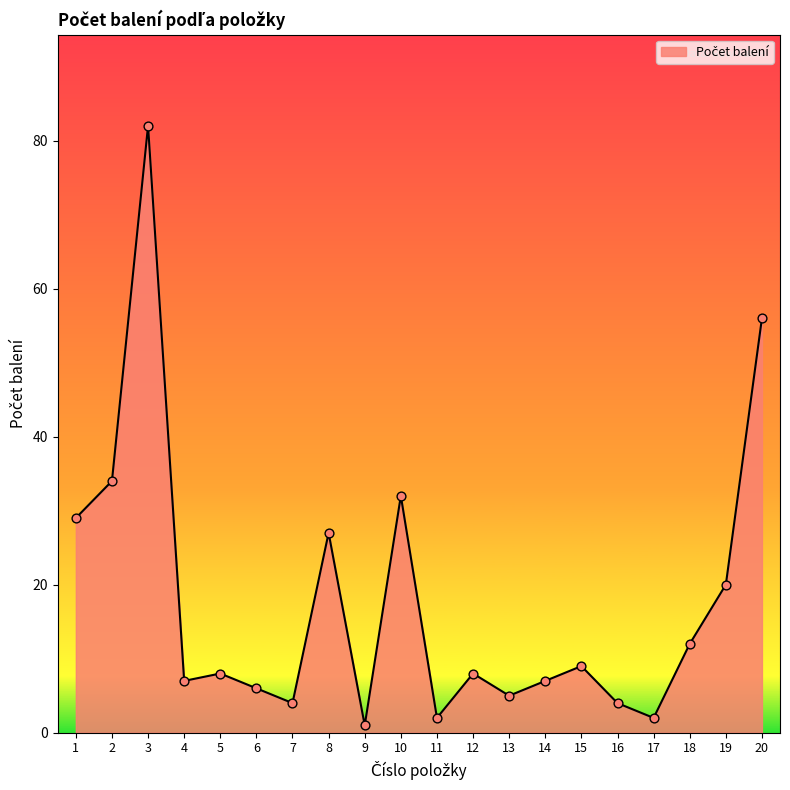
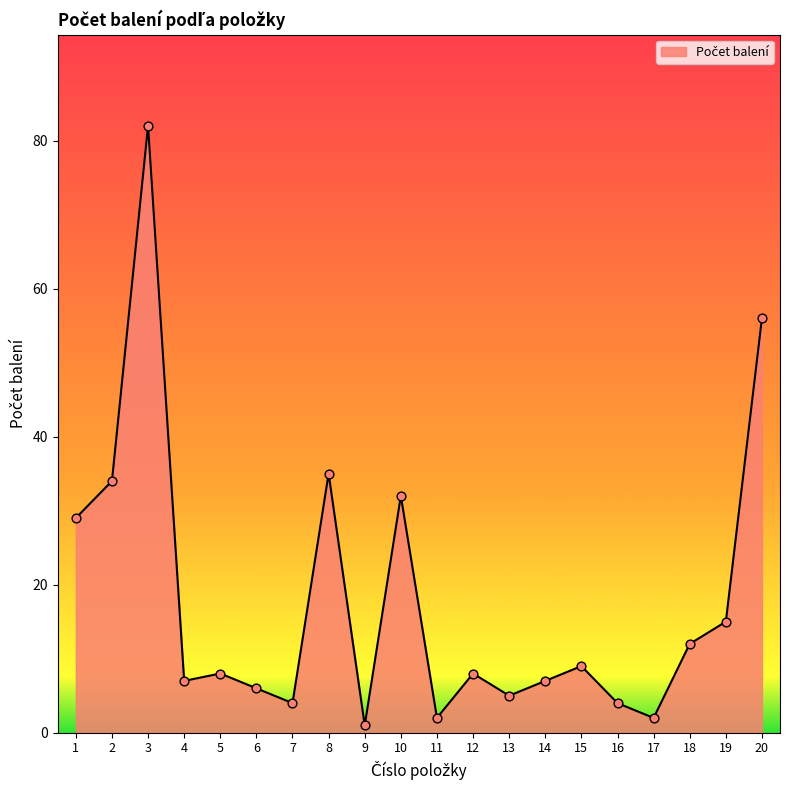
  {
    "1": 29,
    "2": 34,
    "3": 82,
    "4": 7,
    "5": 8,
    "6": 6,
    "7": 4,
-   "8": 27,
+   "8": 35,
    "9": 1,
    "10": 32,
    "11": 2,
    "12": 8,
    "13": 5,
    "14": 7,
    "15": 9,
    "16": 4,
    "17": 2,
    "18": 12,
-   "19": 20,
+   "19": 15,
    "20": 56
  }
